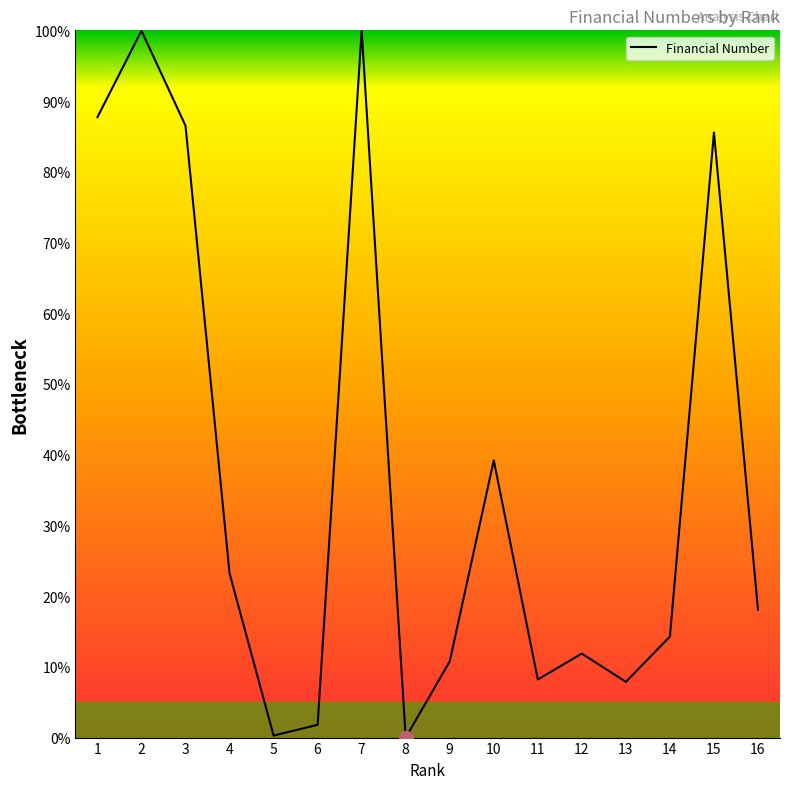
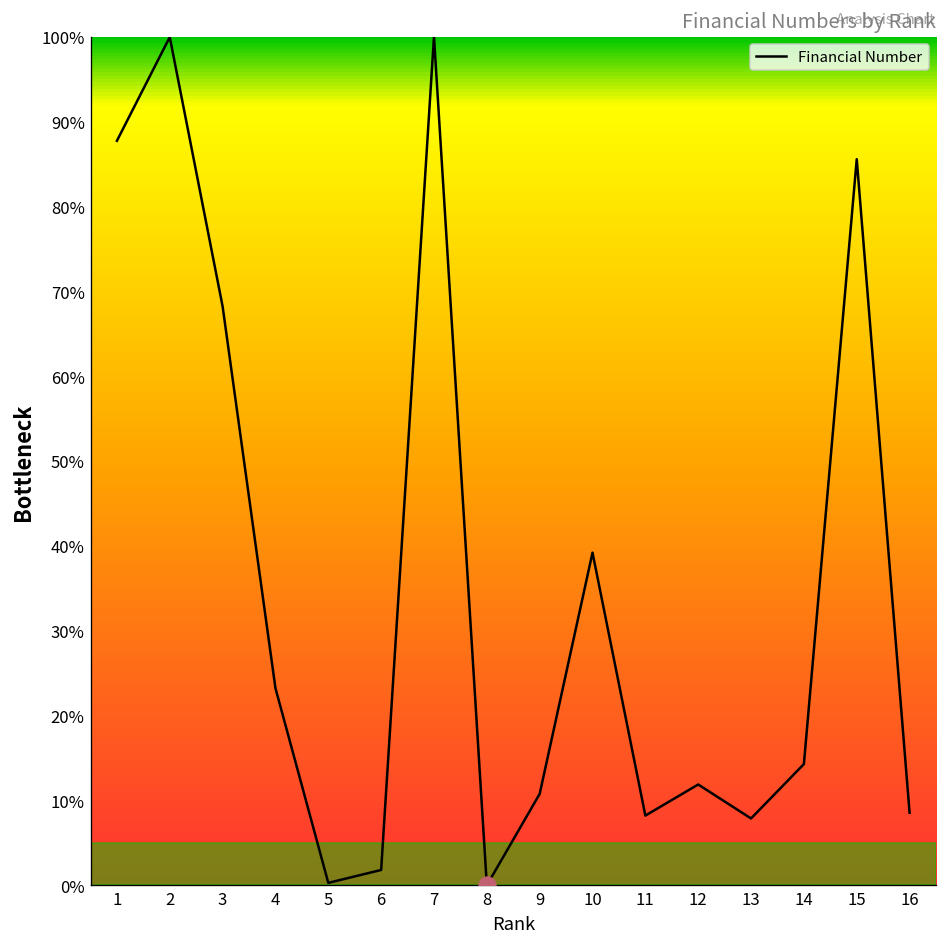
  {
    "Financial Number": {
      "1": "88%",
      "2": "100%",
-     "3": "87%",
+     "3": "68%",
      "4": "23%",
      "7": "100%",
      "9": "11%",
      "10": "39%",
      "11": "8%",
      "12": "12%",
      "13": "8%",
      "14": "14%",
      "15": "86%",
-     "16": "18%"
+     "16": "9%"
    }
  }
